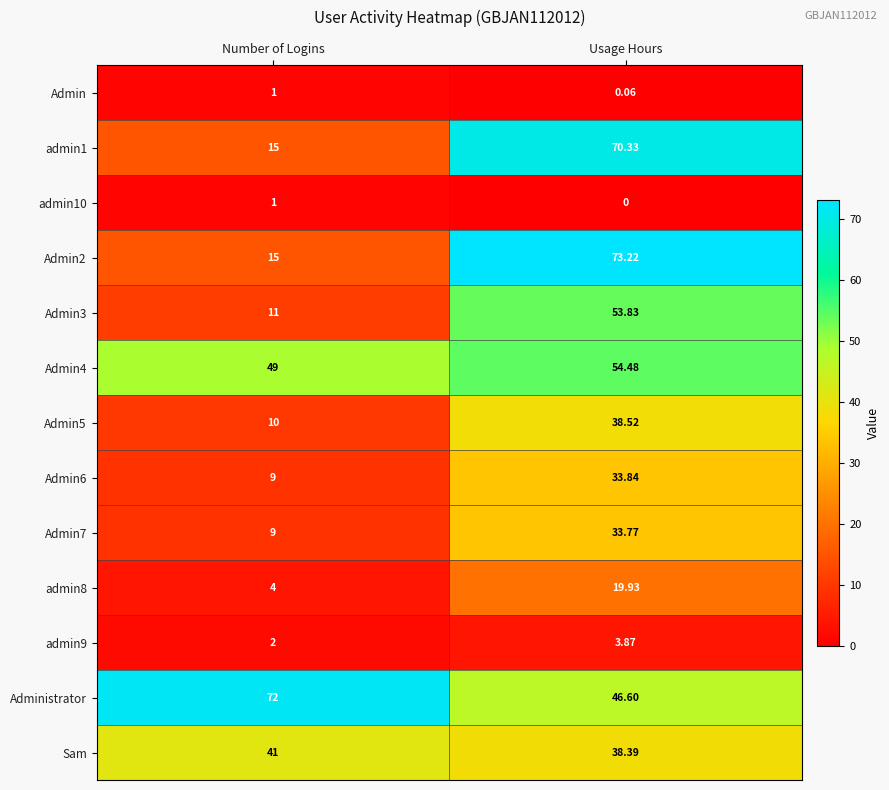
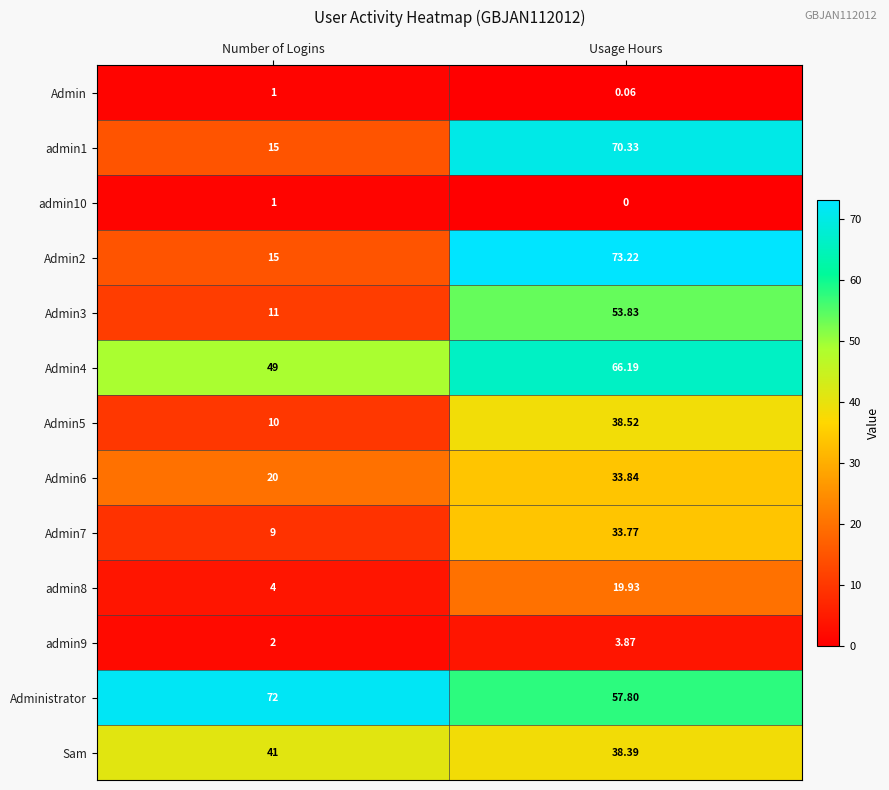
  {
    "Admin": {
      "Number of Logins": 1,
      "Usage Hours": 0.06
    },
    "admin1": {
      "Number of Logins": 15,
      "Usage Hours": 70.33
    },
    "admin10": {
      "Number of Logins": 1,
      "Usage Hours": 0
    },
    "Admin2": {
      "Number of Logins": 15,
      "Usage Hours": 73.22
    },
    "Admin3": {
      "Number of Logins": 11,
      "Usage Hours": 53.83
    },
    "Admin4": {
      "Number of Logins": 49,
-     "Usage Hours": 54.48
+     "Usage Hours": 66.19
    },
    "Admin5": {
      "Number of Logins": 10,
      "Usage Hours": 38.52
    },
    "Admin6": {
-     "Number of Logins": 9,
+     "Number of Logins": 20,
      "Usage Hours": 33.84
    },
    "Admin7": {
      "Number of Logins": 9,
      "Usage Hours": 33.77
    },
    "admin8": {
      "Number of Logins": 4,
      "Usage Hours": 19.93
    },
    "admin9": {
      "Number of Logins": 2,
      "Usage Hours": 3.87
    },
    "Administrator": {
      "Number of Logins": 72,
-     "Usage Hours": 46.60
+     "Usage Hours": 57.80
    },
    "Sam": {
      "Number of Logins": 41,
      "Usage Hours": 38.39
    }
  }
